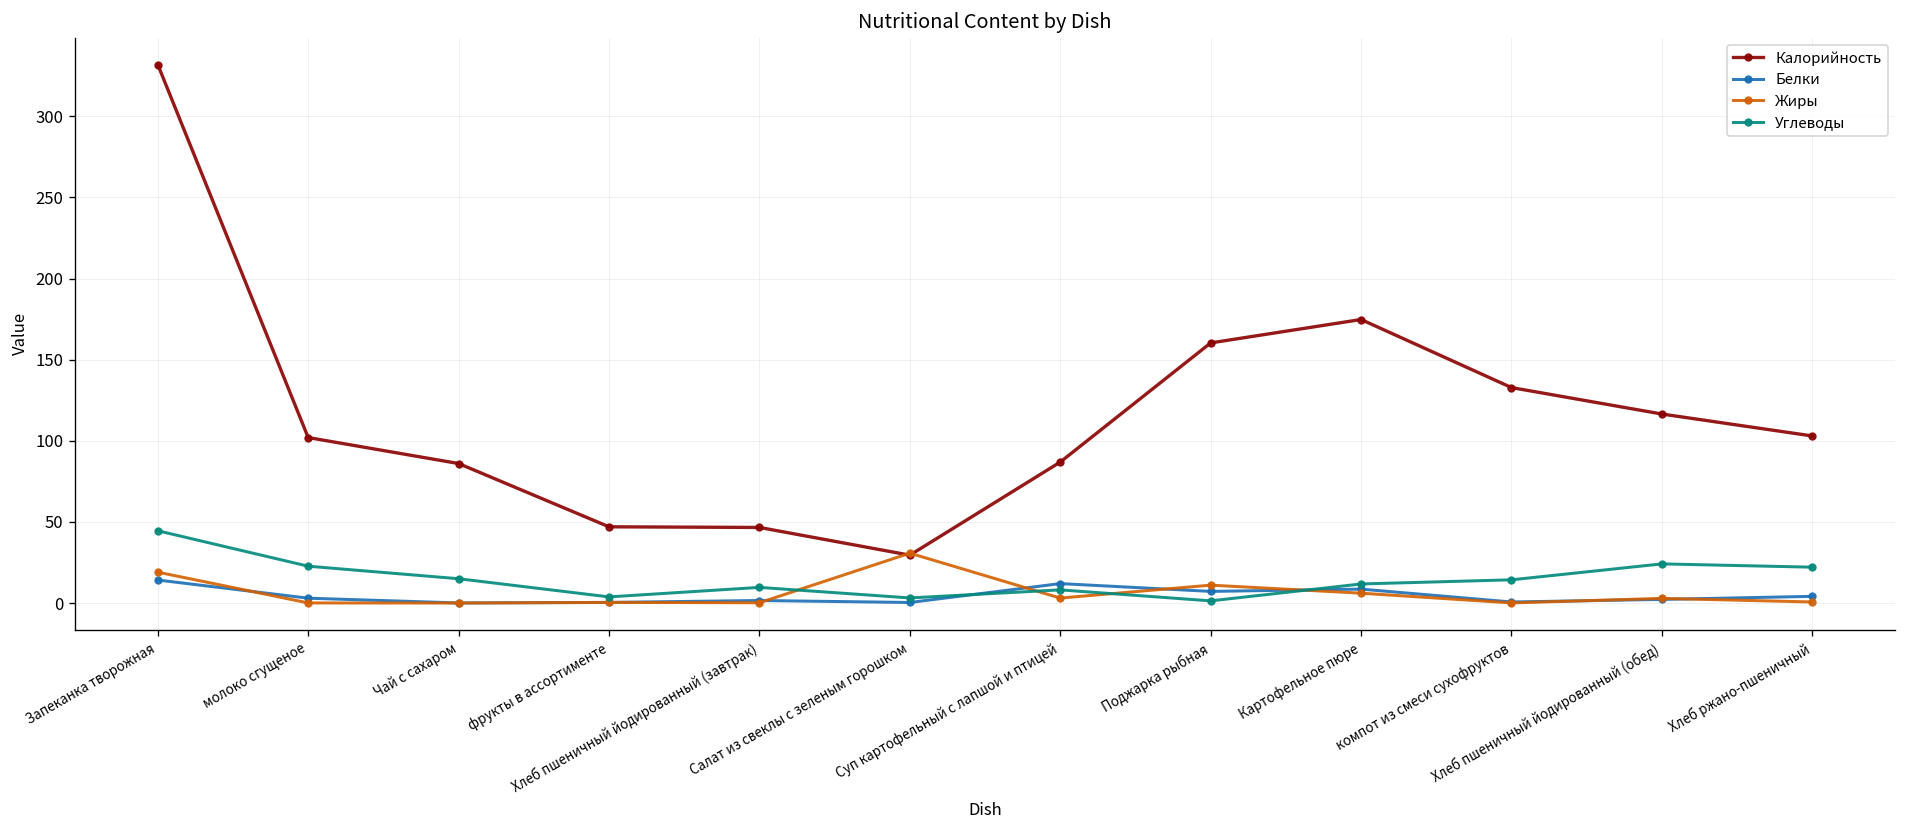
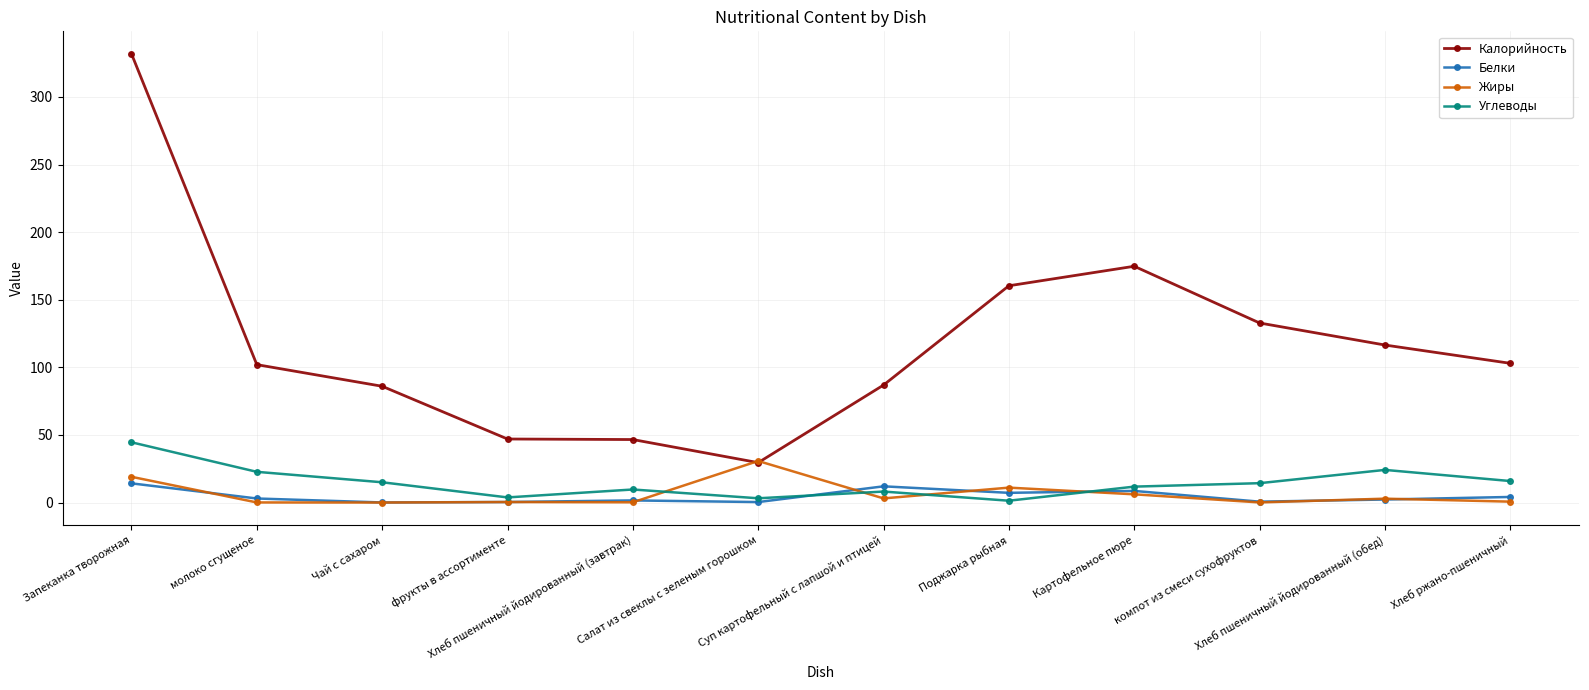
  {
    "Калорийность": {
      "Запеканка творожная": 332,
      "молоко сгущеное": 102,
      "Чай с сахаром": 86,
      "фрукты в ассортименте": 47,
      "Хлеб пшеничный йодированный (завтрак)": 47,
      "Суп картофельный с лапшой и птицей": 87,
      "Поджарка рыбная": 160,
      "Картофельное пюре": 175,
      "компот из смеси сухофруктов": 133,
      "Хлеб пшеничный йодированный (обед)": 117,
      "Хлеб ржано-пшеничный": 103
    },
    "Белки": {
      "Запеканка творожная": 14,
      "молоко сгущеное": 3,
      "Салат из свеклы с зеленым горошком": 0,
      "Суп картофельный с лапшой и птицей": 12,
      "Поджарка рыбная": 7,
      "Картофельное пюре": 9,
      "Хлеб ржано-пшеничный": 4
    },
    "Жиры": {
      "Запеканка творожная": 19,
      "молоко сгущеное": 0,
      "Суп картофельный с лапшой и птицей": 3,
      "Поджарка рыбная": 11,
      "Картофельное пюре": 6,
      "Хлеб ржано-пшеничный": 1
    },
    "Углеводы": {
      "Запеканка творожная": 45,
      "молоко сгущеное": 23,
      "Чай с сахаром": 15,
      "фрукты в ассортименте": 4,
      "Хлеб пшеничный йодированный (завтрак)": 10,
      "Салат из свеклы с зеленым горошком": 3,
      "Суп картофельный с лапшой и птицей": 8,
      "Поджарка рыбная": 1,
      "Картофельное пюре": 12,
      "компот из смеси сухофруктов": 14,
      "Хлеб пшеничный йодированный (обед)": 24,
-     "Хлеб ржано-пшеничный": 22
+     "Хлеб ржано-пшеничный": 16
    }
  }
